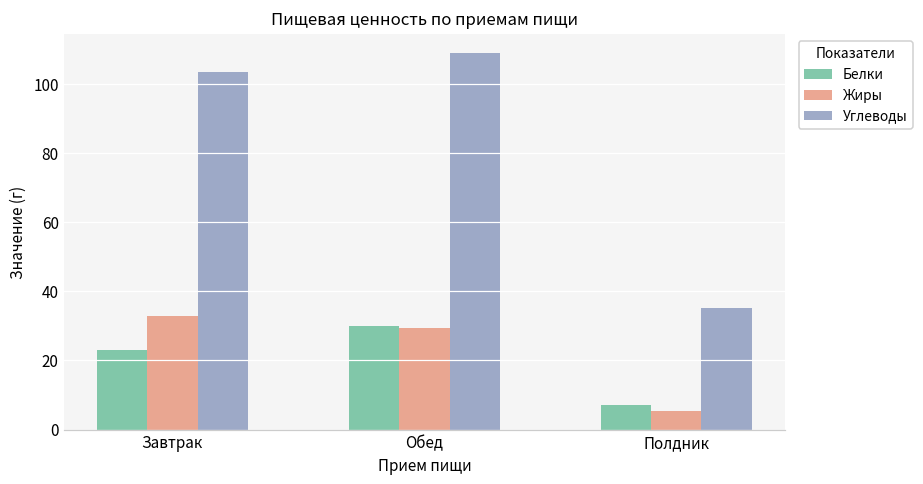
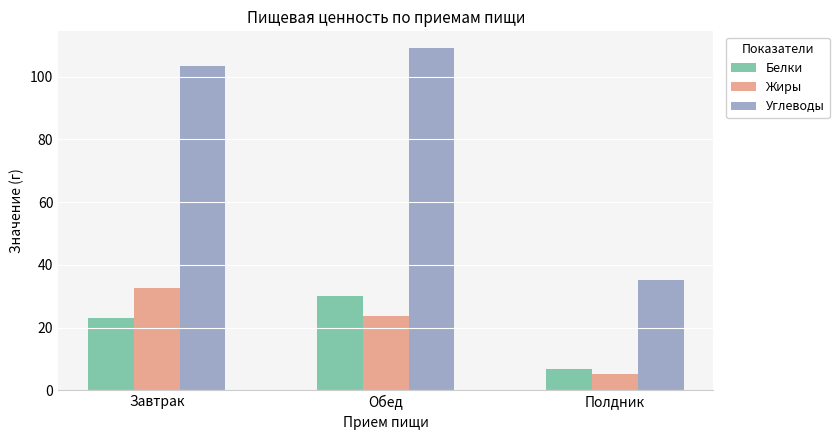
  {
    "Жиры": {
      "Завтрак": 33,
-     "Обед": 30,
+     "Обед": 24,
      "Полдник": 5
    }
  }
